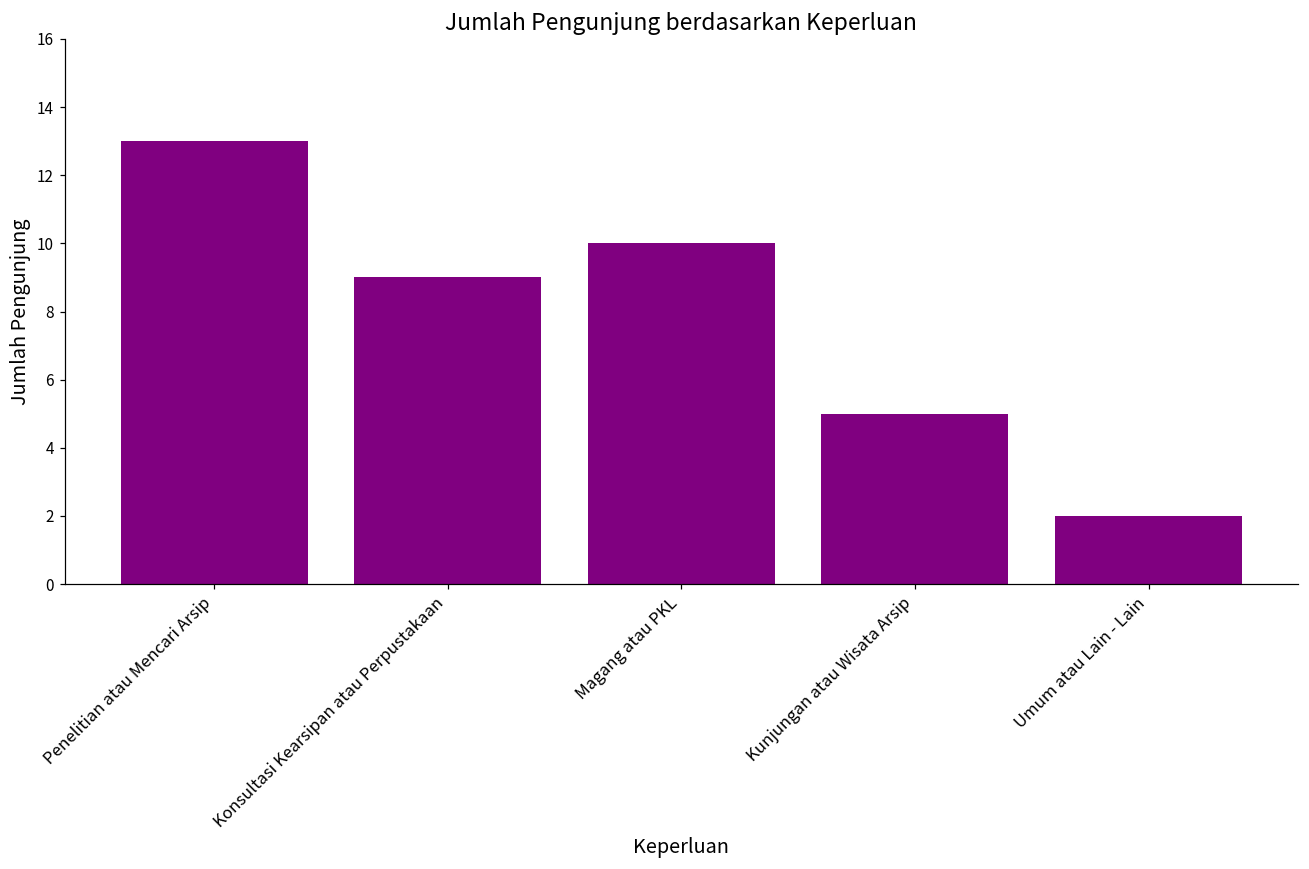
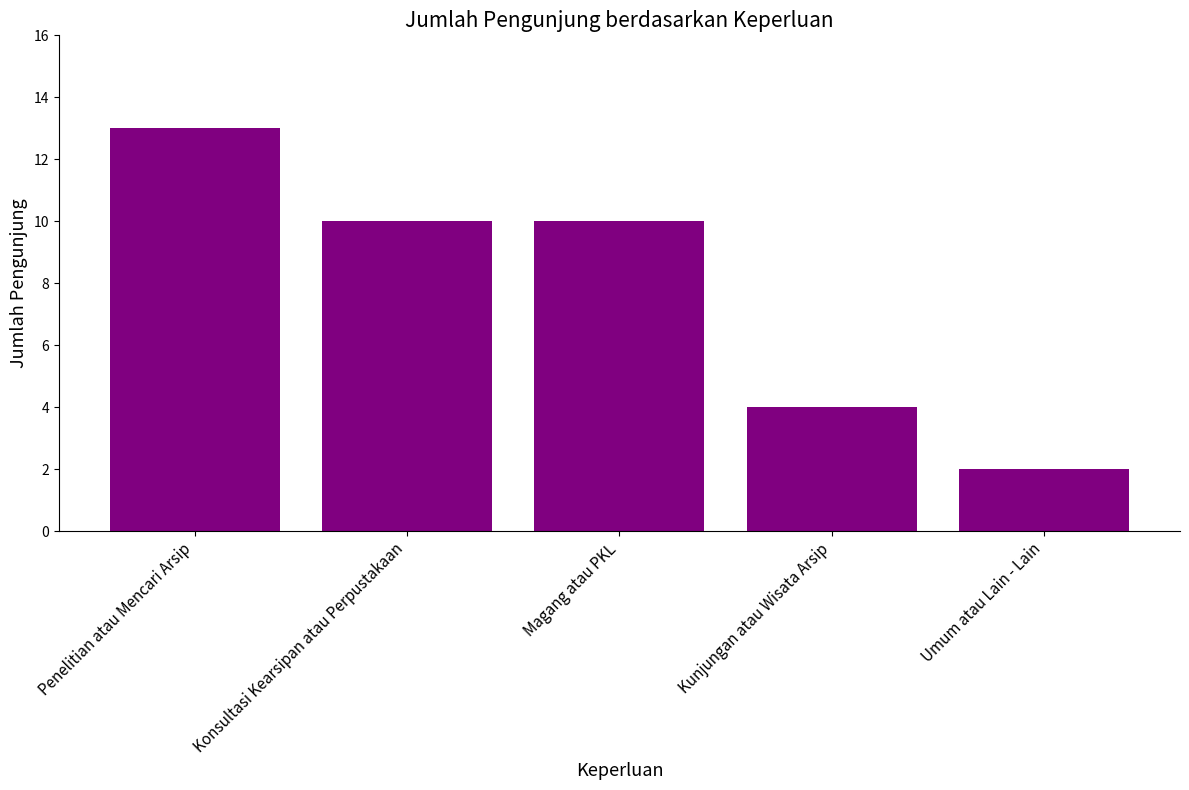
  {
    "Penelitian atau Mencari Arsip": 13,
-   "Konsultasi Kearsipan atau Perpustakaan": 9,
+   "Konsultasi Kearsipan atau Perpustakaan": 10,
    "Magang atau PKL": 10,
-   "Kunjungan atau Wisata Arsip": 5,
+   "Kunjungan atau Wisata Arsip": 4,
    "Umum atau Lain - Lain": 2
  }
